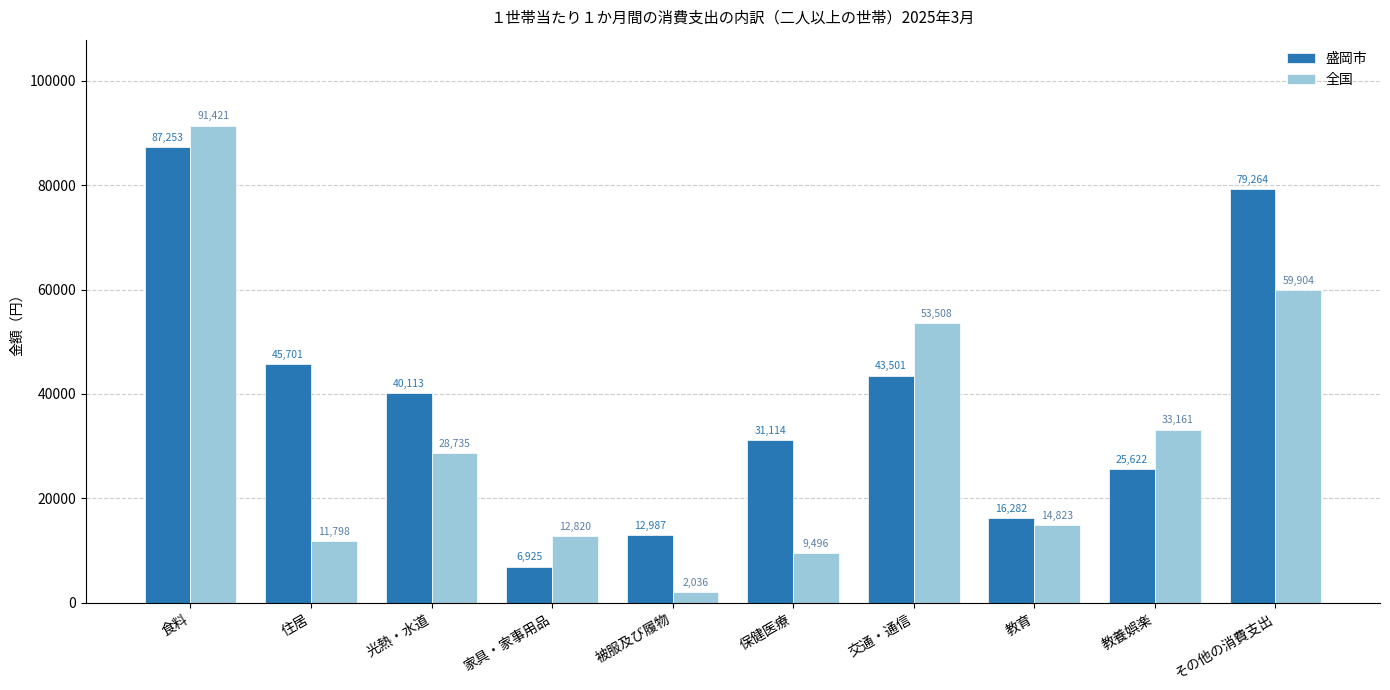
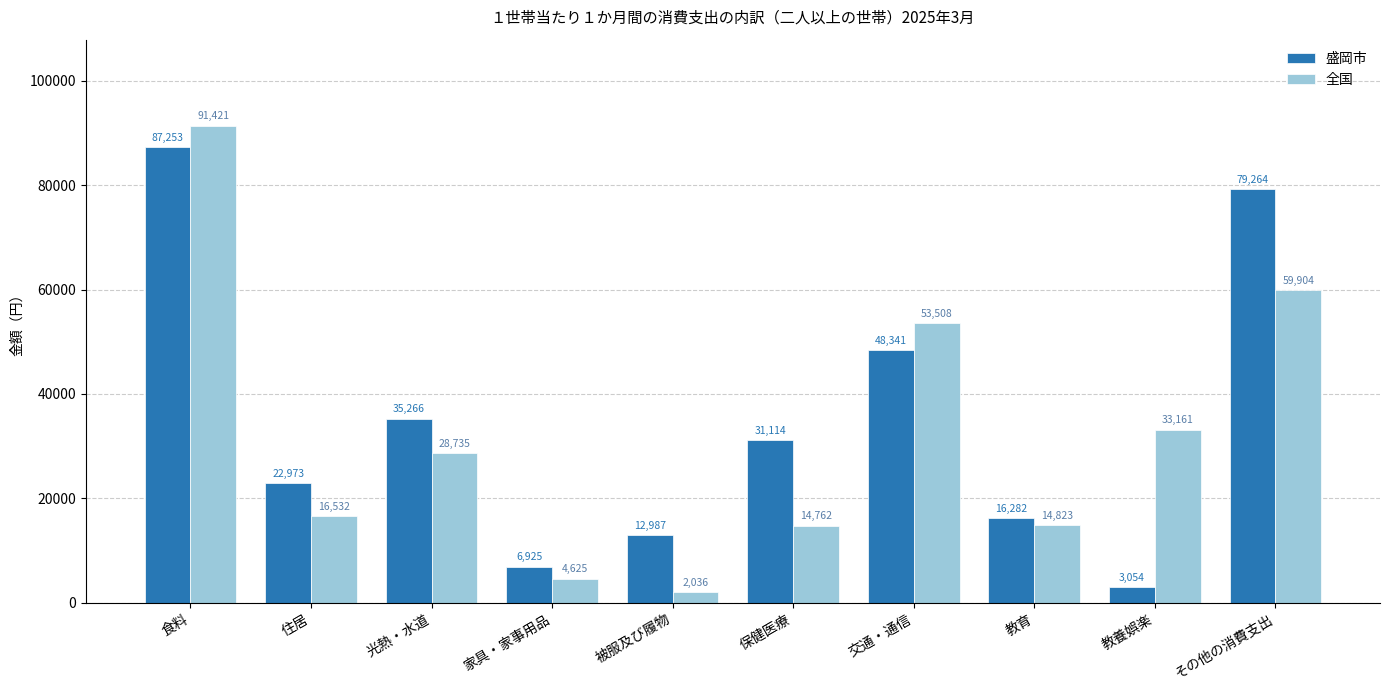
  {
    "盛岡市": {
      "食料": "87,253",
-     "住居": "45,701",
-     "光熱・水道": "40,113",
+     "住居": "22,973",
+     "光熱・水道": "35,266",
      "家具・家事用品": "6,925",
      "被服及び履物": "12,987",
      "保健医療": "31,114",
-     "交通・通信": "43,501",
+     "交通・通信": "48,341",
      "教育": "16,282",
-     "教養娯楽": "25,622",
+     "教養娯楽": "3,054",
      "その他の消費支出": "79,264"
    },
    "全国": {
      "食料": "91,421",
-     "住居": "11,798",
+     "住居": "16,532",
      "光熱・水道": "28,735",
-     "家具・家事用品": "12,820",
+     "家具・家事用品": "4,625",
      "被服及び履物": "2,036",
-     "保健医療": "9,496",
+     "保健医療": "14,762",
      "交通・通信": "53,508",
      "教育": "14,823",
      "教養娯楽": "33,161",
      "その他の消費支出": "59,904"
    }
  }
